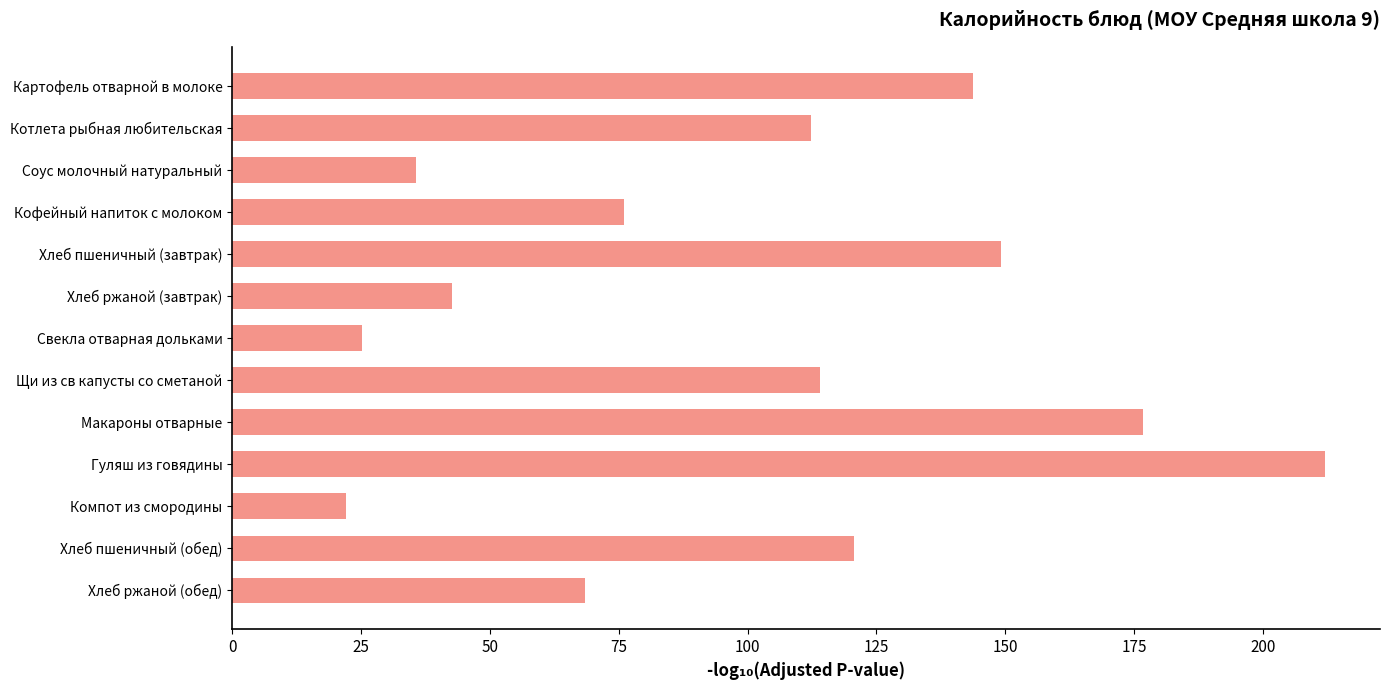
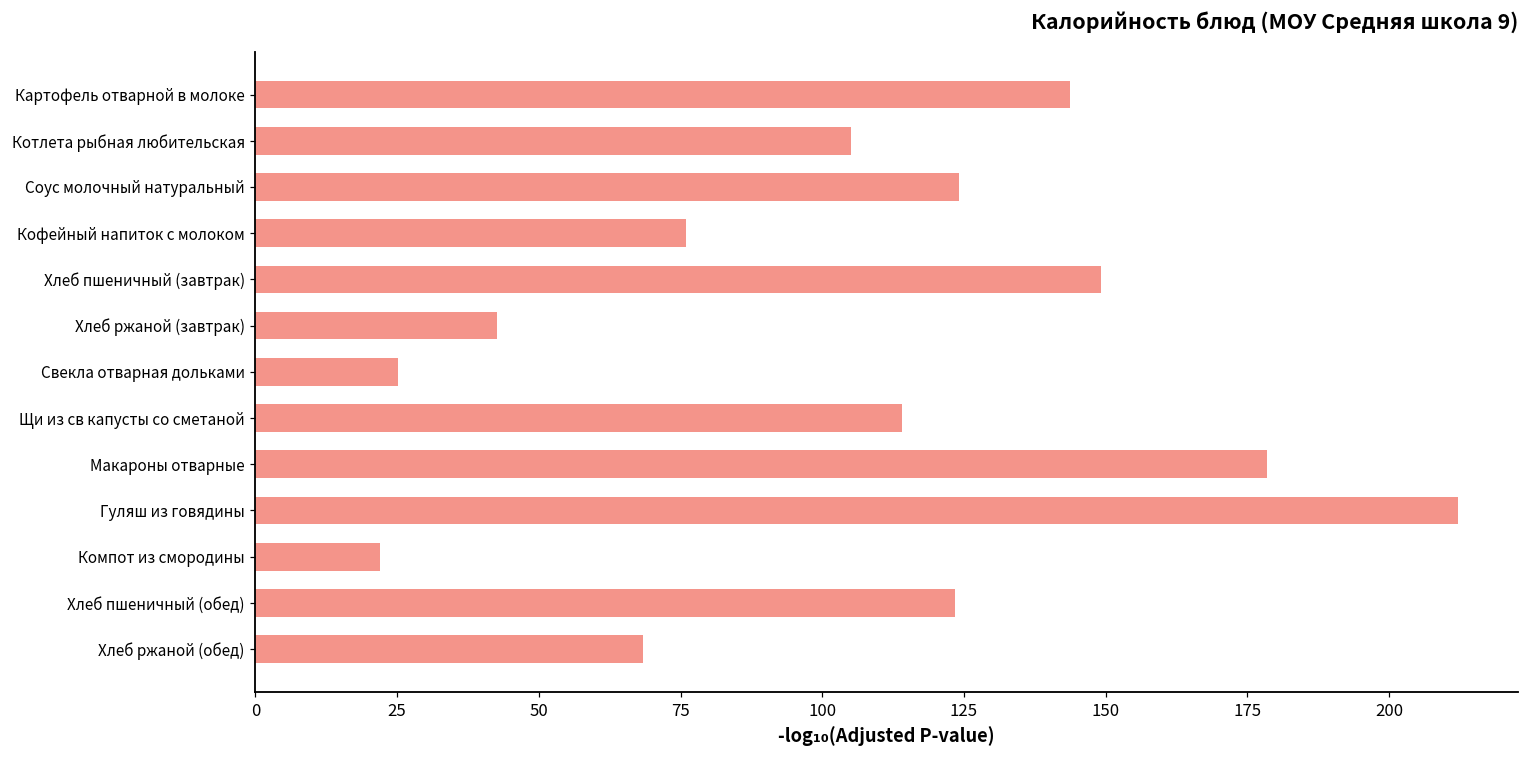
  {
    "Картофель отварной в молоке": 144,
-   "Котлета рыбная любительская": 112,
-   "Соус молочный натуральный": 36,
+   "Котлета рыбная любительская": 105,
+   "Соус молочный натуральный": 124,
    "Кофейный напиток с молоком": 76,
    "Хлеб пшеничный (завтрак)": 149,
    "Хлеб ржаной (завтрак)": 43,
    "Свекла отварная дольками": 25,
    "Щи из св капусты со сметаной": 114,
-   "Макароны отварные": 177,
+   "Макароны отварные": 179,
    "Гуляш из говядины": 212,
    "Компот из смородины": 22,
-   "Хлеб пшеничный (обед)": 121,
+   "Хлеб пшеничный (обед)": 123,
    "Хлеб ржаной (обед)": 68
  }
